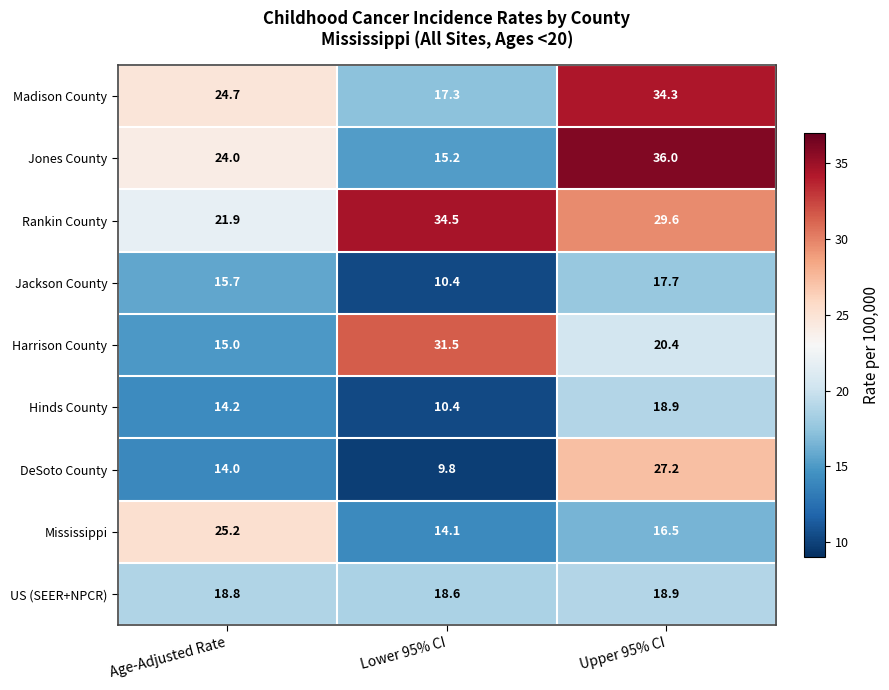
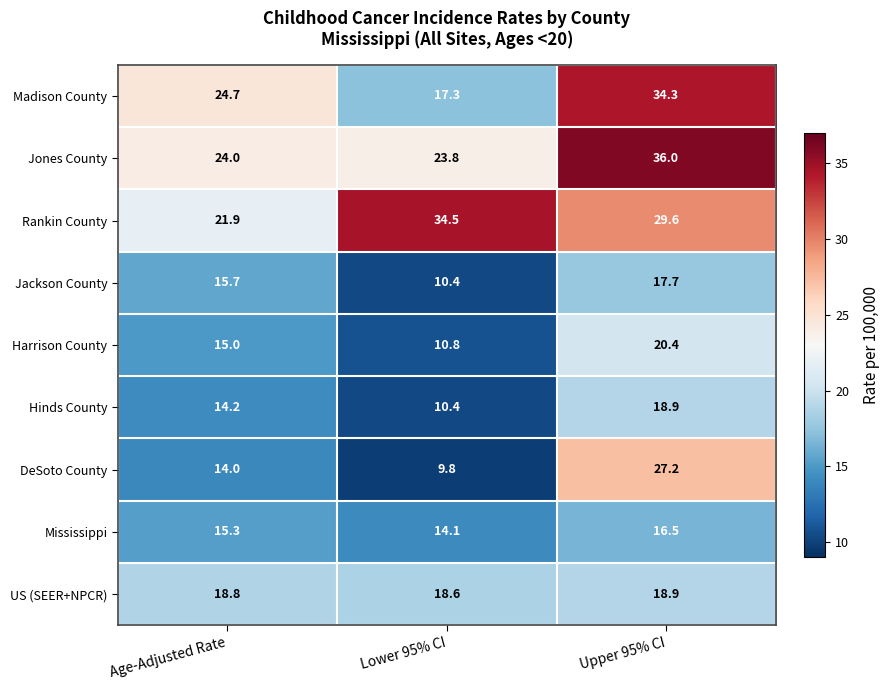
  {
    "Madison County": {
      "Age-Adjusted Rate": 24.7,
      "Lower 95% CI": 17.3,
      "Upper 95% CI": 34.3
    },
    "Jones County": {
      "Age-Adjusted Rate": 24.0,
-     "Lower 95% CI": 15.2,
+     "Lower 95% CI": 23.8,
      "Upper 95% CI": 36.0
    },
    "Rankin County": {
      "Age-Adjusted Rate": 21.9,
      "Lower 95% CI": 34.5,
      "Upper 95% CI": 29.6
    },
    "Jackson County": {
      "Age-Adjusted Rate": 15.7,
      "Lower 95% CI": 10.4,
      "Upper 95% CI": 17.7
    },
    "Harrison County": {
      "Age-Adjusted Rate": 15.0,
-     "Lower 95% CI": 31.5,
+     "Lower 95% CI": 10.8,
      "Upper 95% CI": 20.4
    },
    "Hinds County": {
      "Age-Adjusted Rate": 14.2,
      "Lower 95% CI": 10.4,
      "Upper 95% CI": 18.9
    },
    "DeSoto County": {
      "Age-Adjusted Rate": 14.0,
      "Lower 95% CI": 9.8,
      "Upper 95% CI": 27.2
    },
    "Mississippi": {
-     "Age-Adjusted Rate": 25.2,
+     "Age-Adjusted Rate": 15.3,
      "Lower 95% CI": 14.1,
      "Upper 95% CI": 16.5
    },
    "US (SEER+NPCR)": {
      "Age-Adjusted Rate": 18.8,
      "Lower 95% CI": 18.6,
      "Upper 95% CI": 18.9
    }
  }
